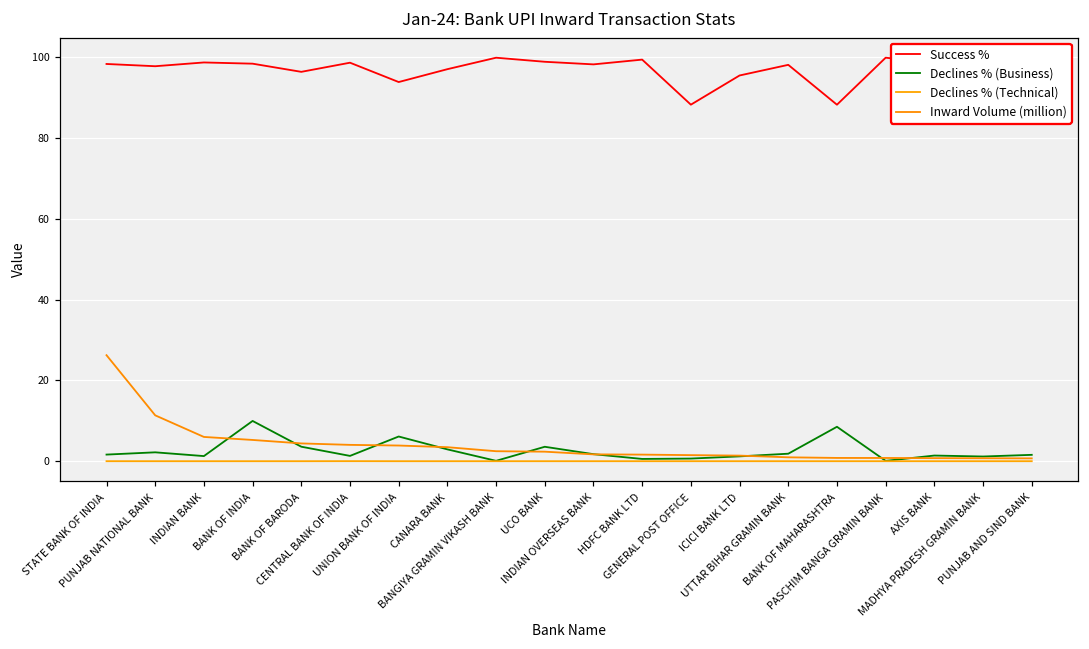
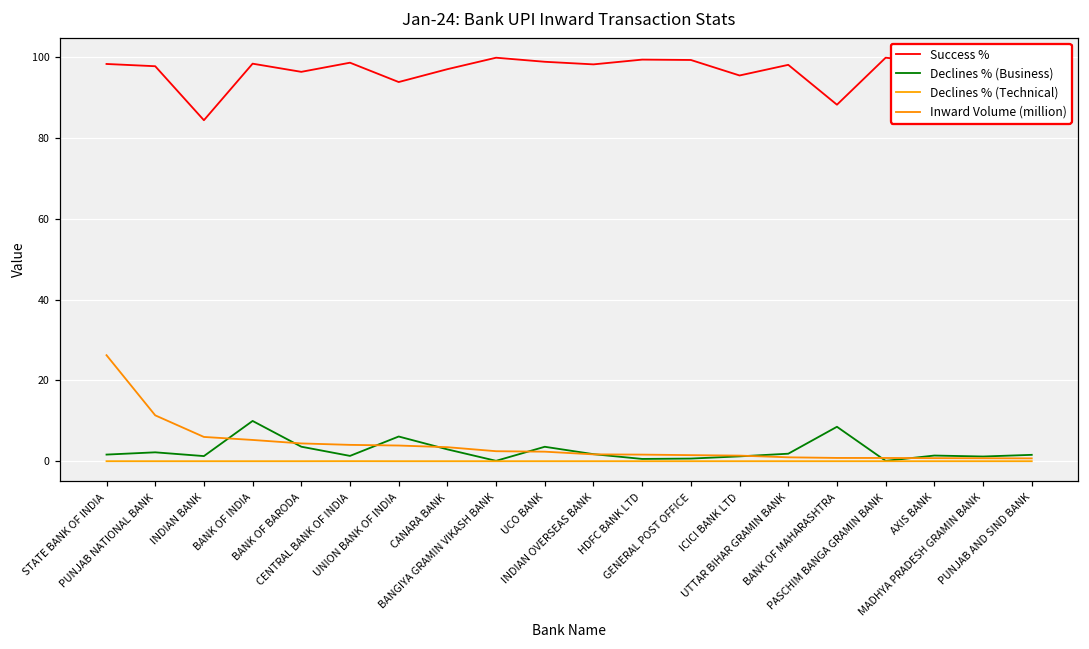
  {
    "Success %": {
      "STATE BANK OF INDIA": 98,
      "PUNJAB NATIONAL BANK": 98,
-     "INDIAN BANK": 99,
+     "INDIAN BANK": 84,
      "BANK OF INDIA": 98,
      "BANK OF BARODA": 96,
      "CENTRAL BANK OF INDIA": 99,
      "UNION BANK OF INDIA": 94,
      "CANARA BANK": 97,
      "BANGIYA GRAMIN VIKASH BANK": 100,
      "UCO BANK": 99,
      "INDIAN OVERSEAS BANK": 98,
      "HDFC BANK LTD": 99,
-     "GENERAL POST OFFICE": 88,
+     "GENERAL POST OFFICE": 99,
      "ICICI BANK LTD": 96,
      "UTTAR BIHAR GRAMIN BANK": 98,
      "BANK OF MAHARASHTRA": 88,
      "PASCHIM BANGA GRAMIN BANK": 100
    },
    "Declines % (Business)": {
      "STATE BANK OF INDIA": 2,
      "PUNJAB NATIONAL BANK": 2,
      "INDIAN BANK": 1,
      "BANK OF INDIA": 10,
      "BANK OF BARODA": 4,
      "CENTRAL BANK OF INDIA": 1,
      "UNION BANK OF INDIA": 6,
      "UCO BANK": 4,
      "UTTAR BIHAR GRAMIN BANK": 2,
      "BANK OF MAHARASHTRA": 9,
      "PUNJAB AND SIND BANK": 2
    }
  }
